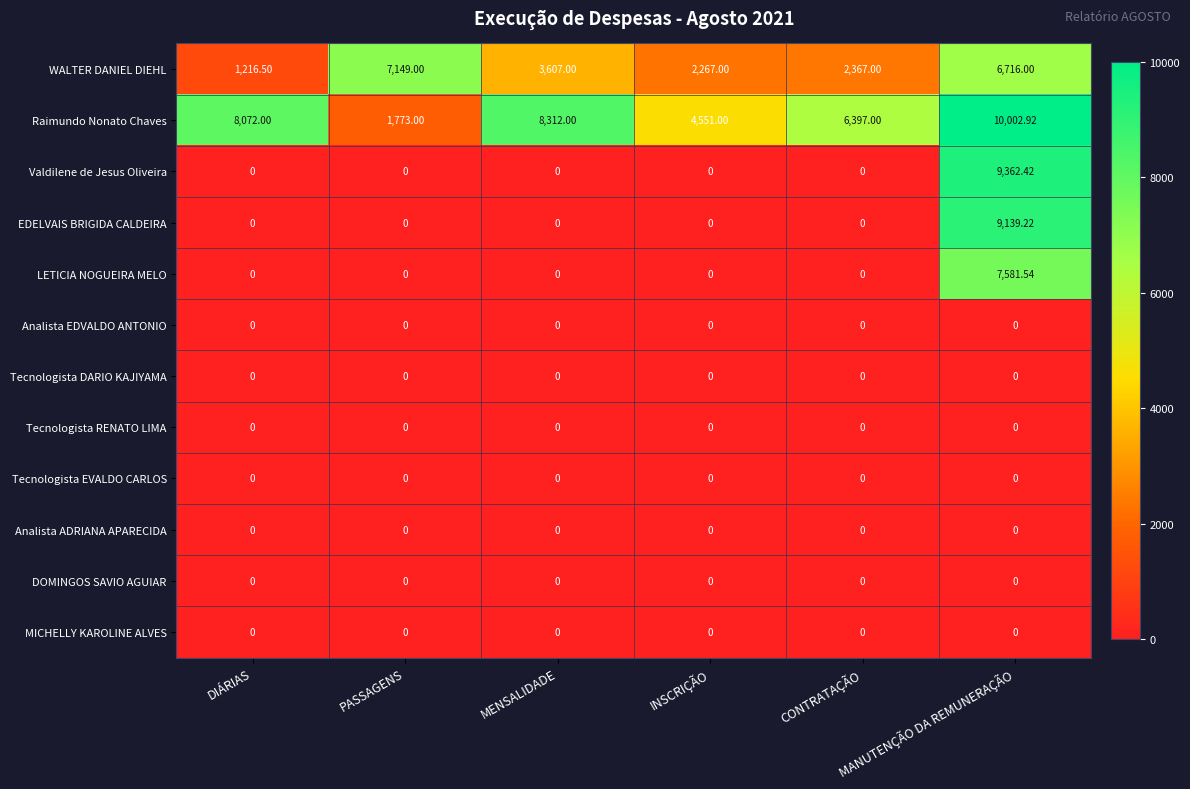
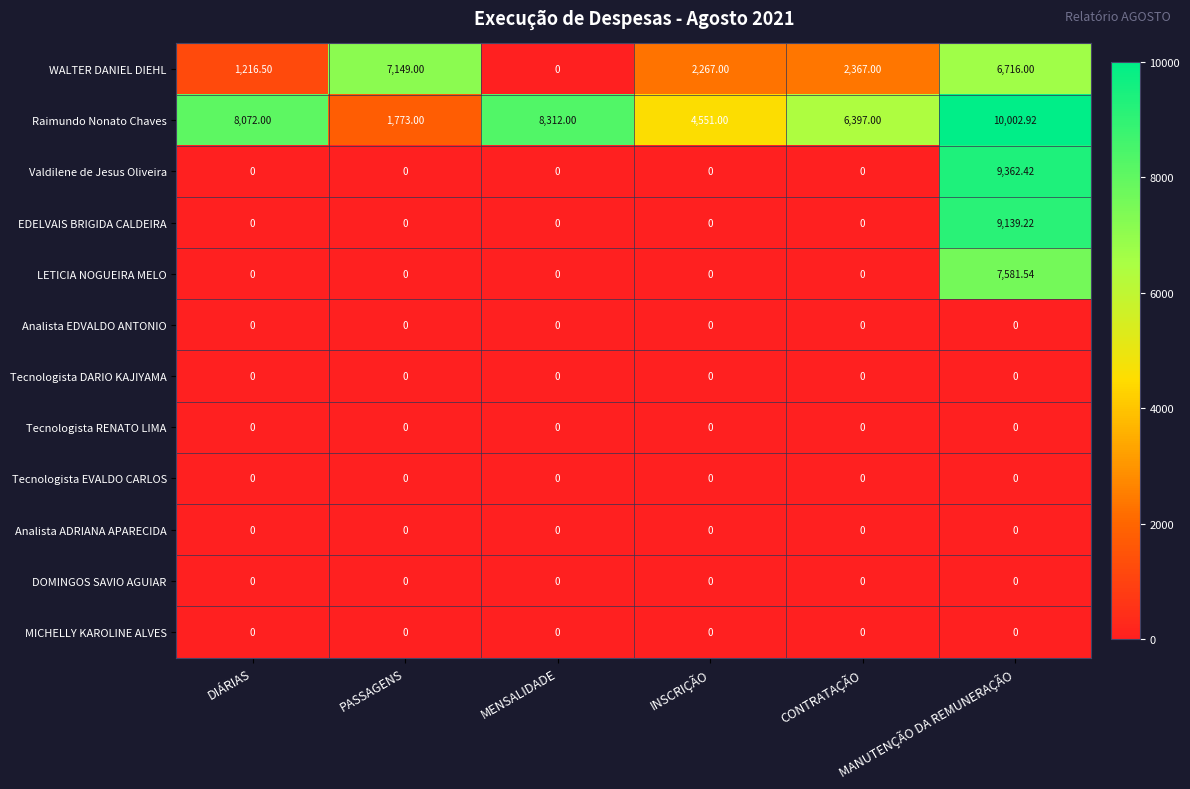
  {
    "WALTER DANIEL DIEHL": {
      "DIÁRIAS": "1,216.50",
      "PASSAGENS": "7,149.00",
-     "MENSALIDADE": "3,607.00",
+     "MENSALIDADE": "0",
      "INSCRIÇÃO": "2,267.00",
      "CONTRATAÇÃO": "2,367.00",
      "MANUTENÇÃO DA REMUNERAÇÃO": "6,716.00"
    },
    "Raimundo Nonato Chaves": {
      "DIÁRIAS": "8,072.00",
      "PASSAGENS": "1,773.00",
      "MENSALIDADE": "8,312.00",
      "INSCRIÇÃO": "4,551.00",
      "CONTRATAÇÃO": "6,397.00",
      "MANUTENÇÃO DA REMUNERAÇÃO": "10,002.92"
    },
    "Valdilene de Jesus Oliveira": {
      "DIÁRIAS": "0",
      "PASSAGENS": "0",
      "MENSALIDADE": "0",
      "INSCRIÇÃO": "0",
      "CONTRATAÇÃO": "0",
      "MANUTENÇÃO DA REMUNERAÇÃO": "9,362.42"
    },
    "EDELVAIS BRIGIDA CALDEIRA": {
      "DIÁRIAS": "0",
      "PASSAGENS": "0",
      "MENSALIDADE": "0",
      "INSCRIÇÃO": "0",
      "CONTRATAÇÃO": "0",
      "MANUTENÇÃO DA REMUNERAÇÃO": "9,139.22"
    },
    "LETICIA NOGUEIRA MELO": {
      "DIÁRIAS": "0",
      "PASSAGENS": "0",
      "MENSALIDADE": "0",
      "INSCRIÇÃO": "0",
      "CONTRATAÇÃO": "0",
      "MANUTENÇÃO DA REMUNERAÇÃO": "7,581.54"
    },
    "Analista EDVALDO ANTONIO": {
      "DIÁRIAS": "0",
      "PASSAGENS": "0",
      "MENSALIDADE": "0",
      "INSCRIÇÃO": "0",
      "CONTRATAÇÃO": "0",
      "MANUTENÇÃO DA REMUNERAÇÃO": "0"
    },
    "Tecnologista DARIO KAJIYAMA": {
      "DIÁRIAS": "0",
      "PASSAGENS": "0",
      "MENSALIDADE": "0",
      "INSCRIÇÃO": "0",
      "CONTRATAÇÃO": "0",
      "MANUTENÇÃO DA REMUNERAÇÃO": "0"
    },
    "Tecnologista RENATO LIMA": {
      "DIÁRIAS": "0",
      "PASSAGENS": "0",
      "MENSALIDADE": "0",
      "INSCRIÇÃO": "0",
      "CONTRATAÇÃO": "0",
      "MANUTENÇÃO DA REMUNERAÇÃO": "0"
    },
    "Tecnologista EVALDO CARLOS": {
      "DIÁRIAS": "0",
      "PASSAGENS": "0",
      "MENSALIDADE": "0",
      "INSCRIÇÃO": "0",
      "CONTRATAÇÃO": "0",
      "MANUTENÇÃO DA REMUNERAÇÃO": "0"
    },
    "Analista ADRIANA APARECIDA": {
      "DIÁRIAS": "0",
      "PASSAGENS": "0",
      "MENSALIDADE": "0",
      "INSCRIÇÃO": "0",
      "CONTRATAÇÃO": "0",
      "MANUTENÇÃO DA REMUNERAÇÃO": "0"
    },
    "DOMINGOS SAVIO AGUIAR": {
      "DIÁRIAS": "0",
      "PASSAGENS": "0",
      "MENSALIDADE": "0",
      "INSCRIÇÃO": "0",
      "CONTRATAÇÃO": "0",
      "MANUTENÇÃO DA REMUNERAÇÃO": "0"
    },
    "MICHELLY KAROLINE ALVES": {
      "DIÁRIAS": "0",
      "PASSAGENS": "0",
      "MENSALIDADE": "0",
      "INSCRIÇÃO": "0",
      "CONTRATAÇÃO": "0",
      "MANUTENÇÃO DA REMUNERAÇÃO": "0"
    }
  }
